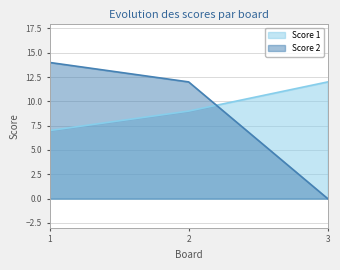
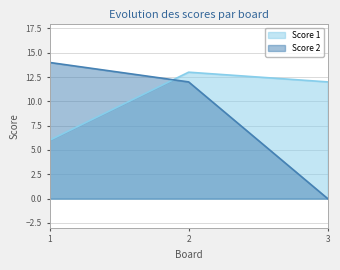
  {
    "Score 1": {
-     "1": 7,
-     "2": 9,
+     "1": 6,
+     "2": 13,
      "3": 12
    },
    "Score 2": {
      "1": 14,
      "2": 12,
      "3": 0
    }
  }
